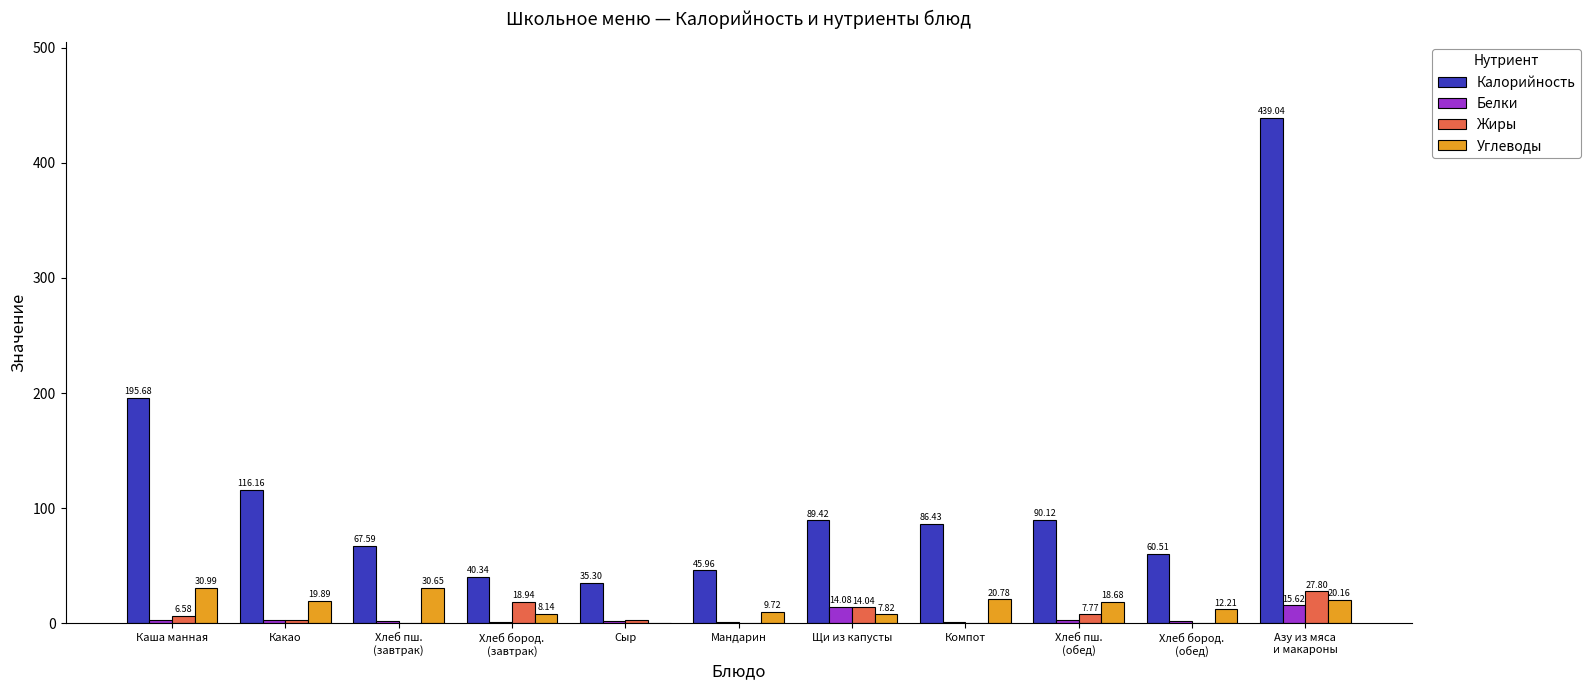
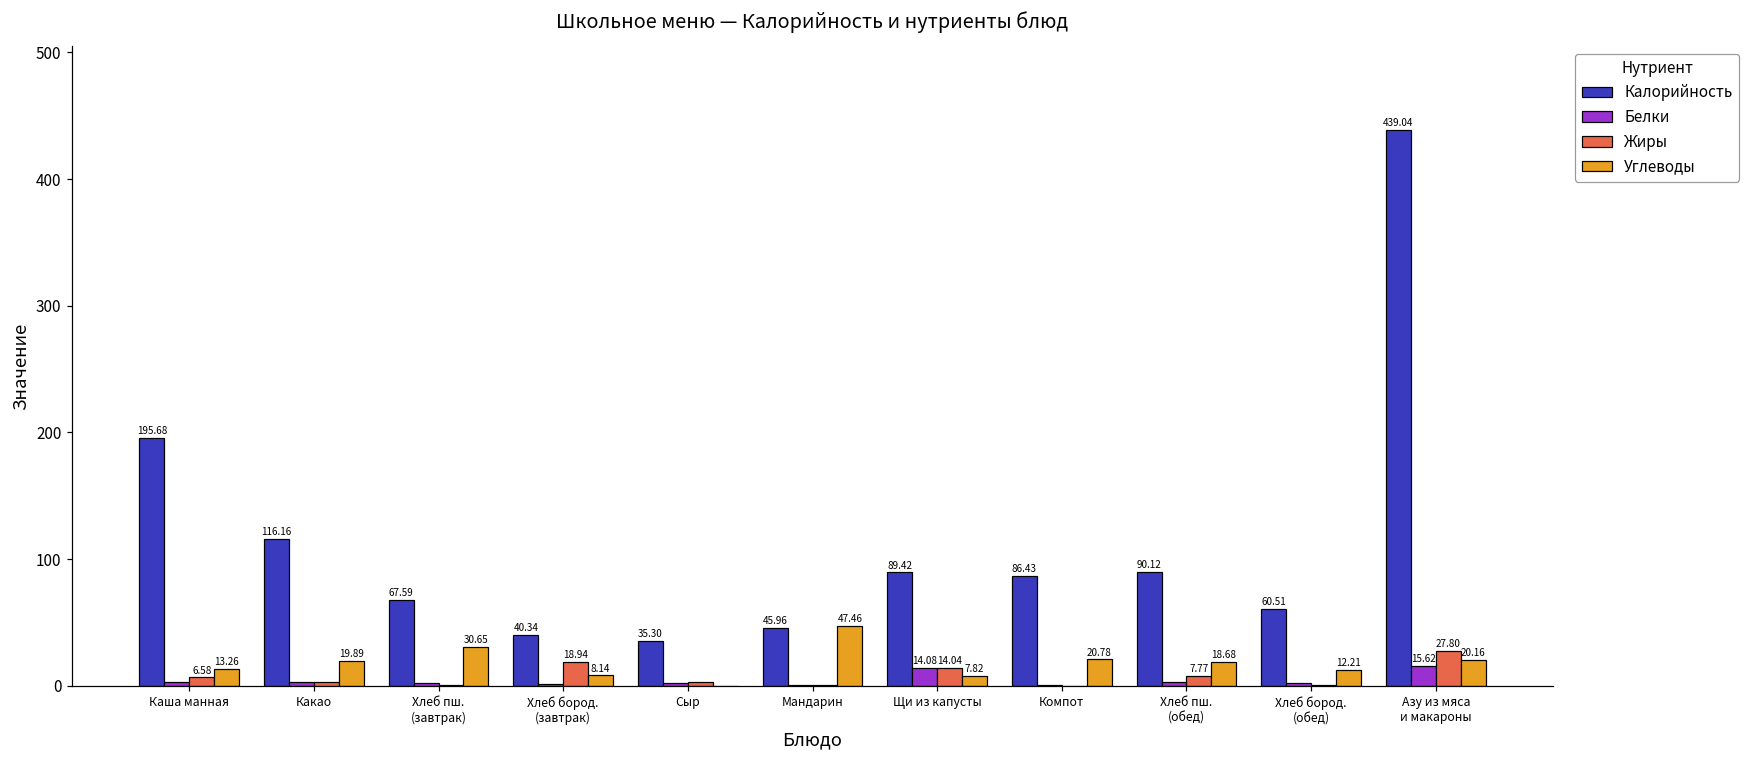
  {
    "Калорийность": {
      "Каша манная": 195.68,
      "Какао": 116.16,
      "Хлеб пш. (завтрак)": 67.59,
      "Хлеб бород. (завтрак)": 40.34,
      "Сыр": 35.30,
      "Мандарин": 45.96,
      "Щи из капусты": 89.42,
      "Компот": 86.43,
      "Хлеб пш. (обед)": 90.12,
      "Хлеб бород. (обед)": 60.51,
      "Азу из мяса и макароны": 439.04
    },
    "Белки": {
      "Щи из капусты": 14.08,
      "Азу из мяса и макароны": 15.62
    },
    "Жиры": {
      "Каша манная": 6.58,
      "Хлеб бород. (завтрак)": 18.94,
      "Щи из капусты": 14.04,
      "Хлеб пш. (обед)": 7.77,
      "Азу из мяса и макароны": 27.80
    },
    "Углеводы": {
-     "Каша манная": 30.99,
+     "Каша манная": 13.26,
      "Какао": 19.89,
      "Хлеб пш. (завтрак)": 30.65,
      "Хлеб бород. (завтрак)": 8.14,
-     "Мандарин": 9.72,
+     "Мандарин": 47.46,
      "Щи из капусты": 7.82,
      "Компот": 20.78,
      "Хлеб пш. (обед)": 18.68,
      "Хлеб бород. (обед)": 12.21,
      "Азу из мяса и макароны": 20.16
    }
  }
